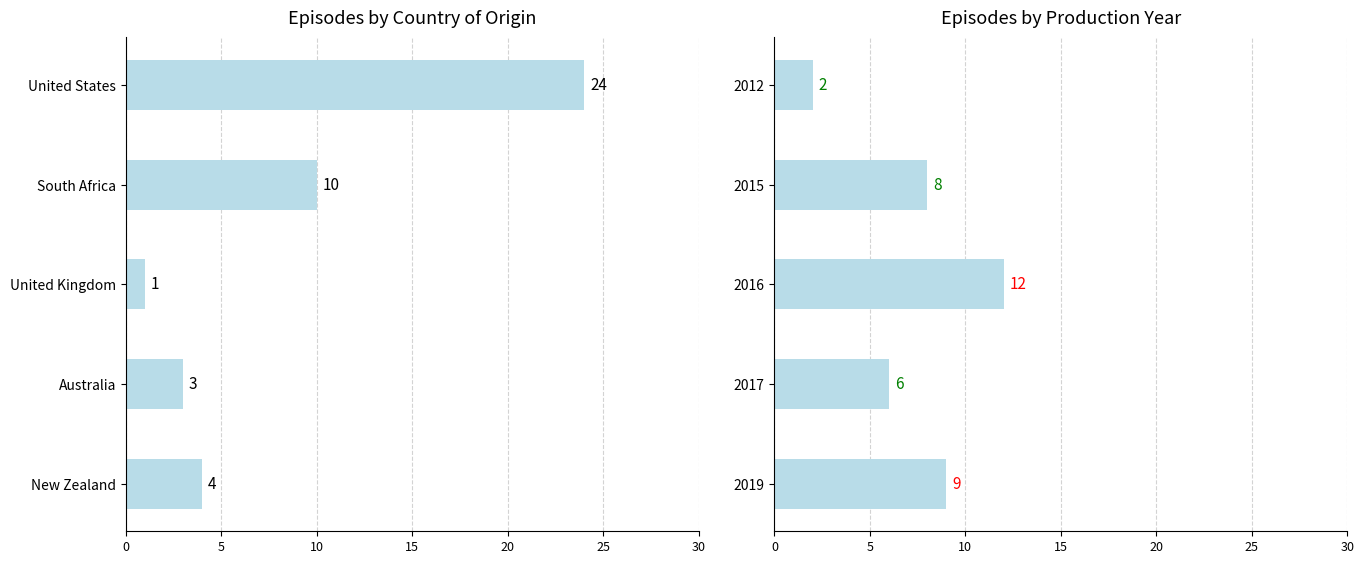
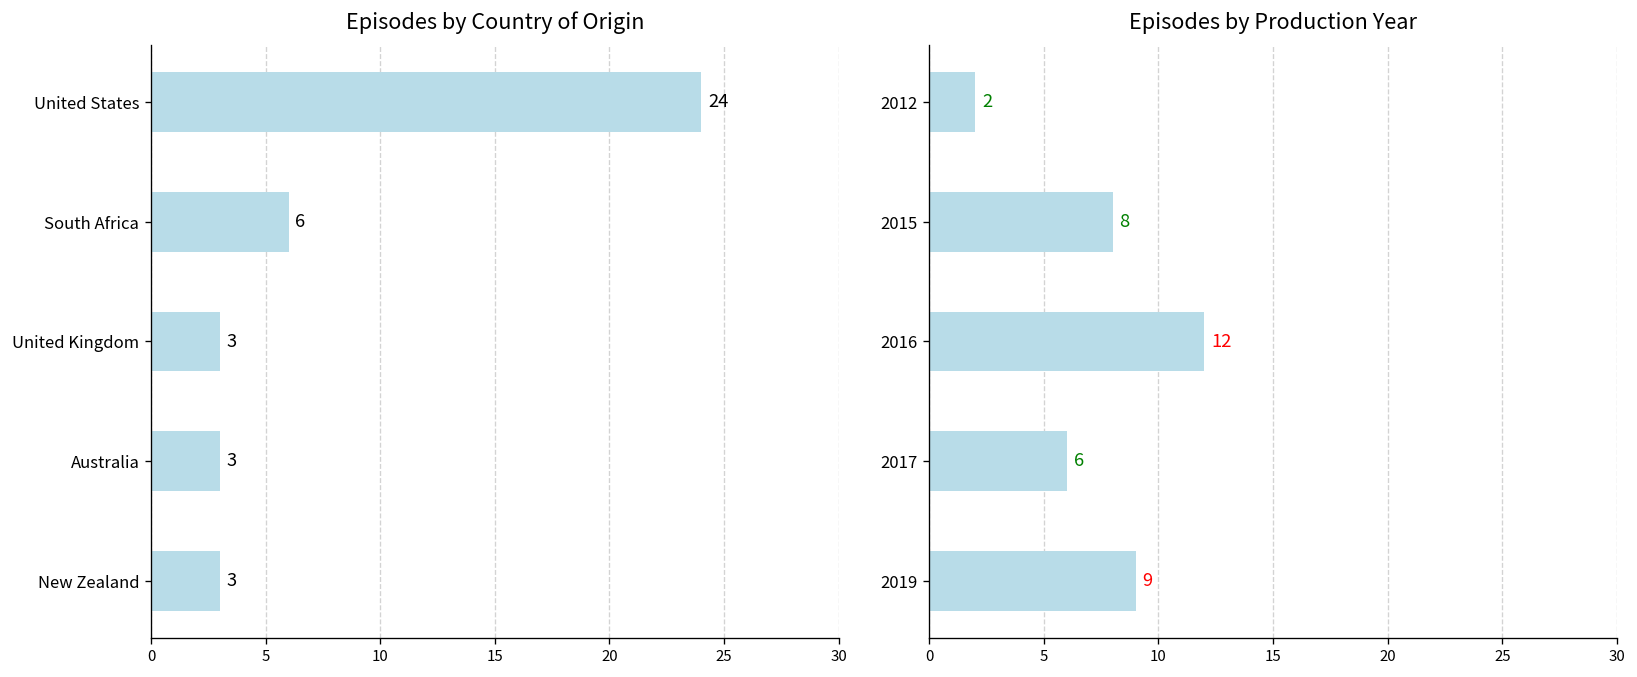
  {
    "Episodes by Country of Origin": {
      "United States": 24,
-     "South Africa": 10,
-     "United Kingdom": 1,
+     "South Africa": 6,
+     "United Kingdom": 3,
      "Australia": 3,
-     "New Zealand": 4
+     "New Zealand": 3
    },
    "Episodes by Production Year": {
      "2012": 2,
      "2015": 8,
      "2016": 12,
      "2017": 6,
      "2019": 9
    }
  }
